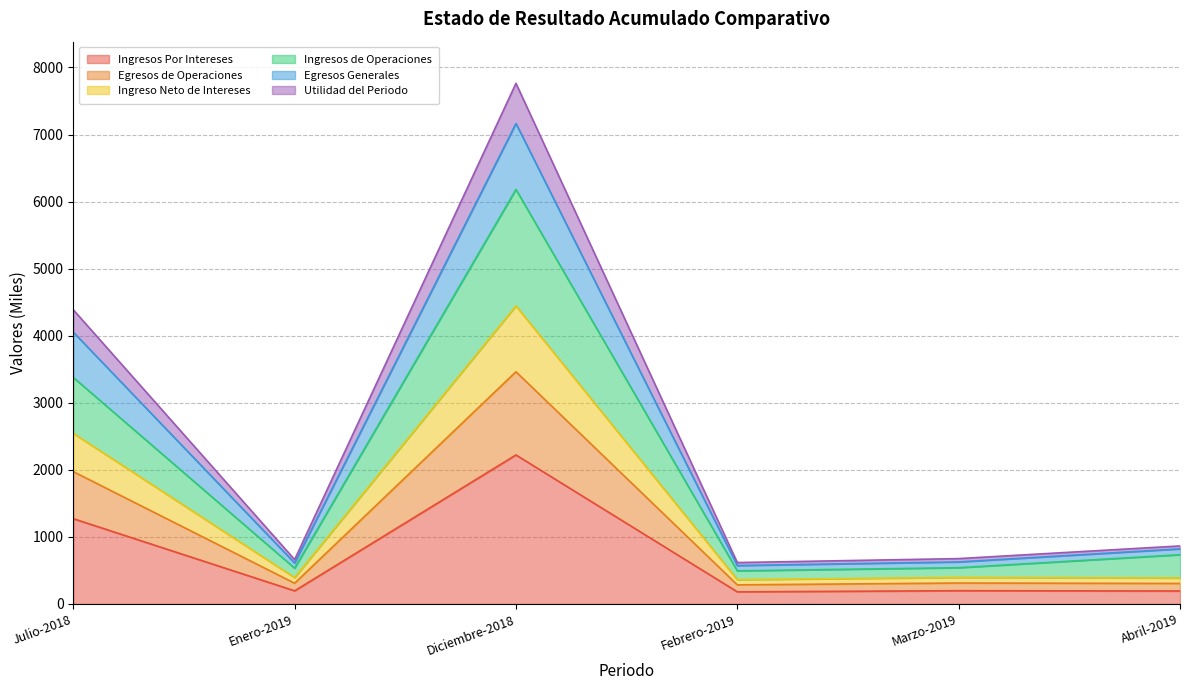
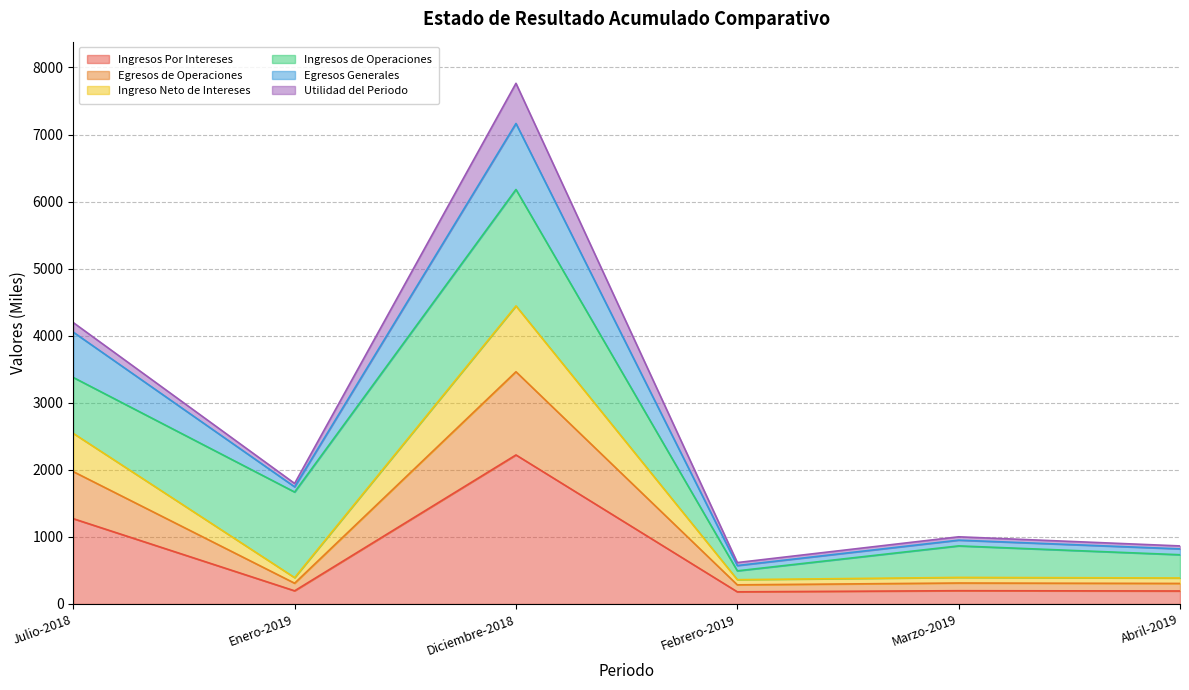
  {
    "Ingresos de Operaciones": {
      "Julio-2018": 800,
-     "Enero-2019": 100,
+     "Enero-2019": 1300,
      "Diciembre-2018": 1700,
      "Febrero-2019": 100,
-     "Marzo-2019": 100,
+     "Marzo-2019": 500,
      "Abril-2019": 300
    },
    "Egresos Generales": {
      "Julio-2018": 700,
      "Enero-2019": 100,
      "Diciembre-2018": 1000,
      "Febrero-2019": 100,
      "Marzo-2019": 100,
      "Abril-2019": 100
    },
    "Utilidad del Periodo": {
-     "Julio-2018": 300,
+     "Julio-2018": 100,
      "Enero-2019": 100,
      "Diciembre-2018": 600,
      "Febrero-2019": 0,
      "Marzo-2019": 0,
      "Abril-2019": 0
    }
  }
